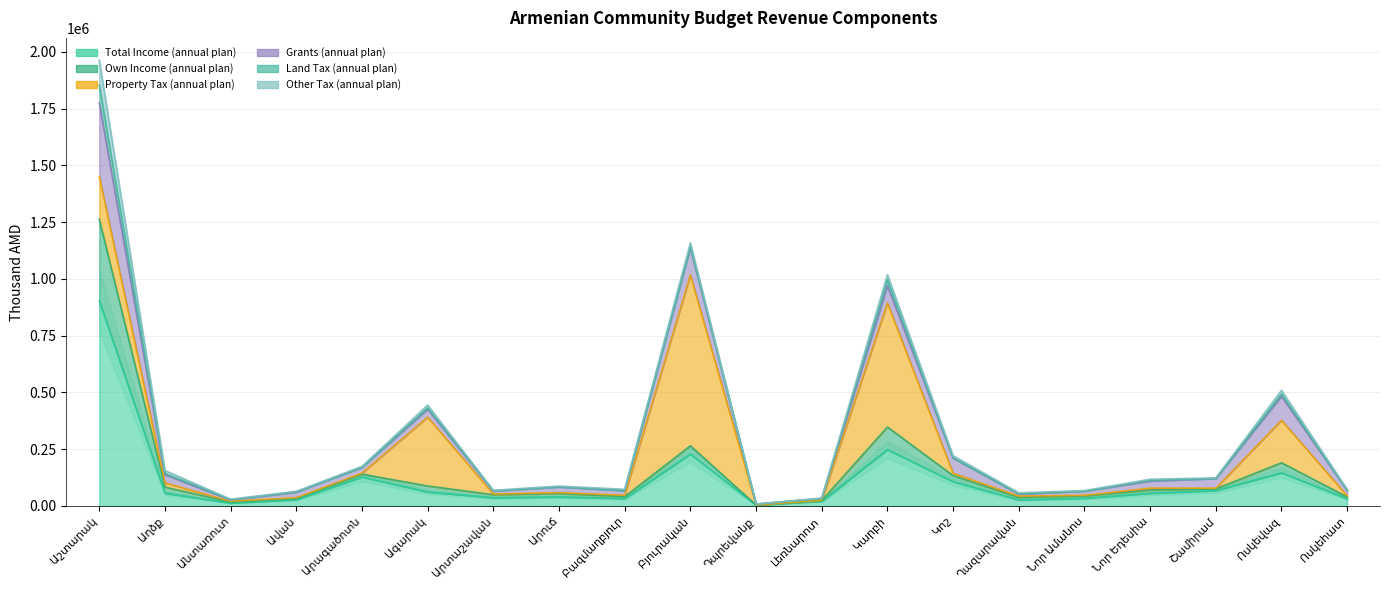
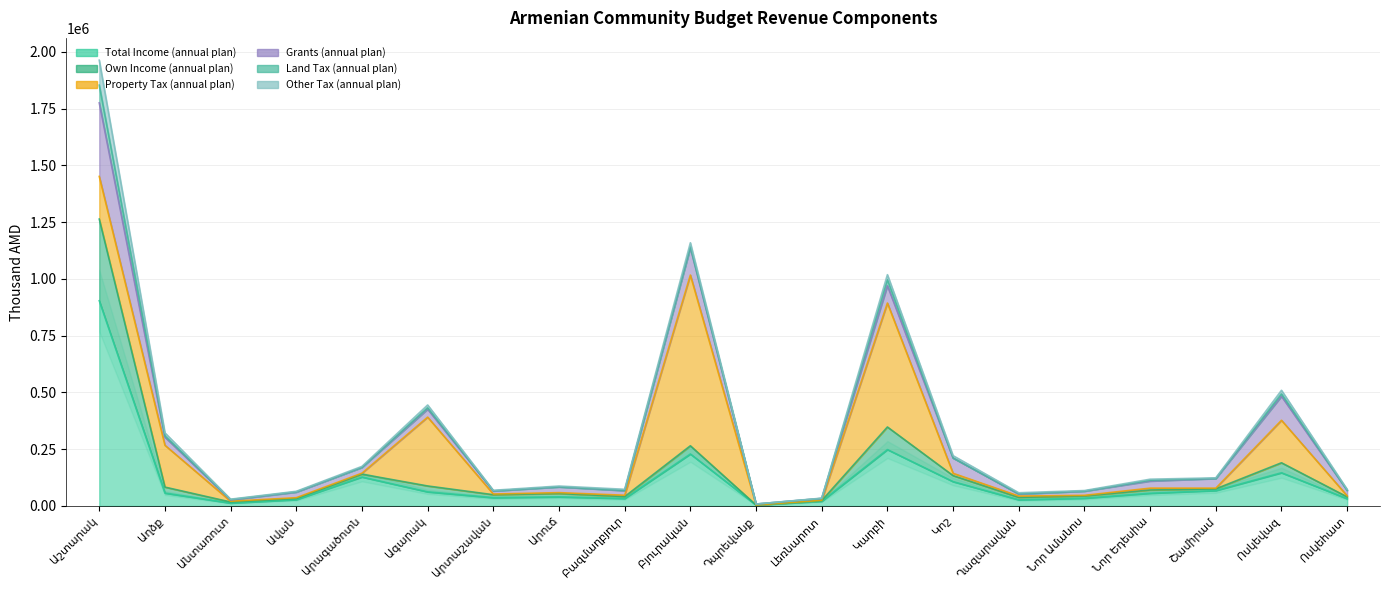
  {
    "Property Tax (annual plan)": {
      "Աշտարակ": 190000,
-     "Աղձք": 20000,
+     "Աղձք": 180000,
      "Ագարակ": 300000,
      "Բյուրական": 750000,
      "Կարբի": 550000,
      "Ոսկեվազ": 190000
    }
  }
